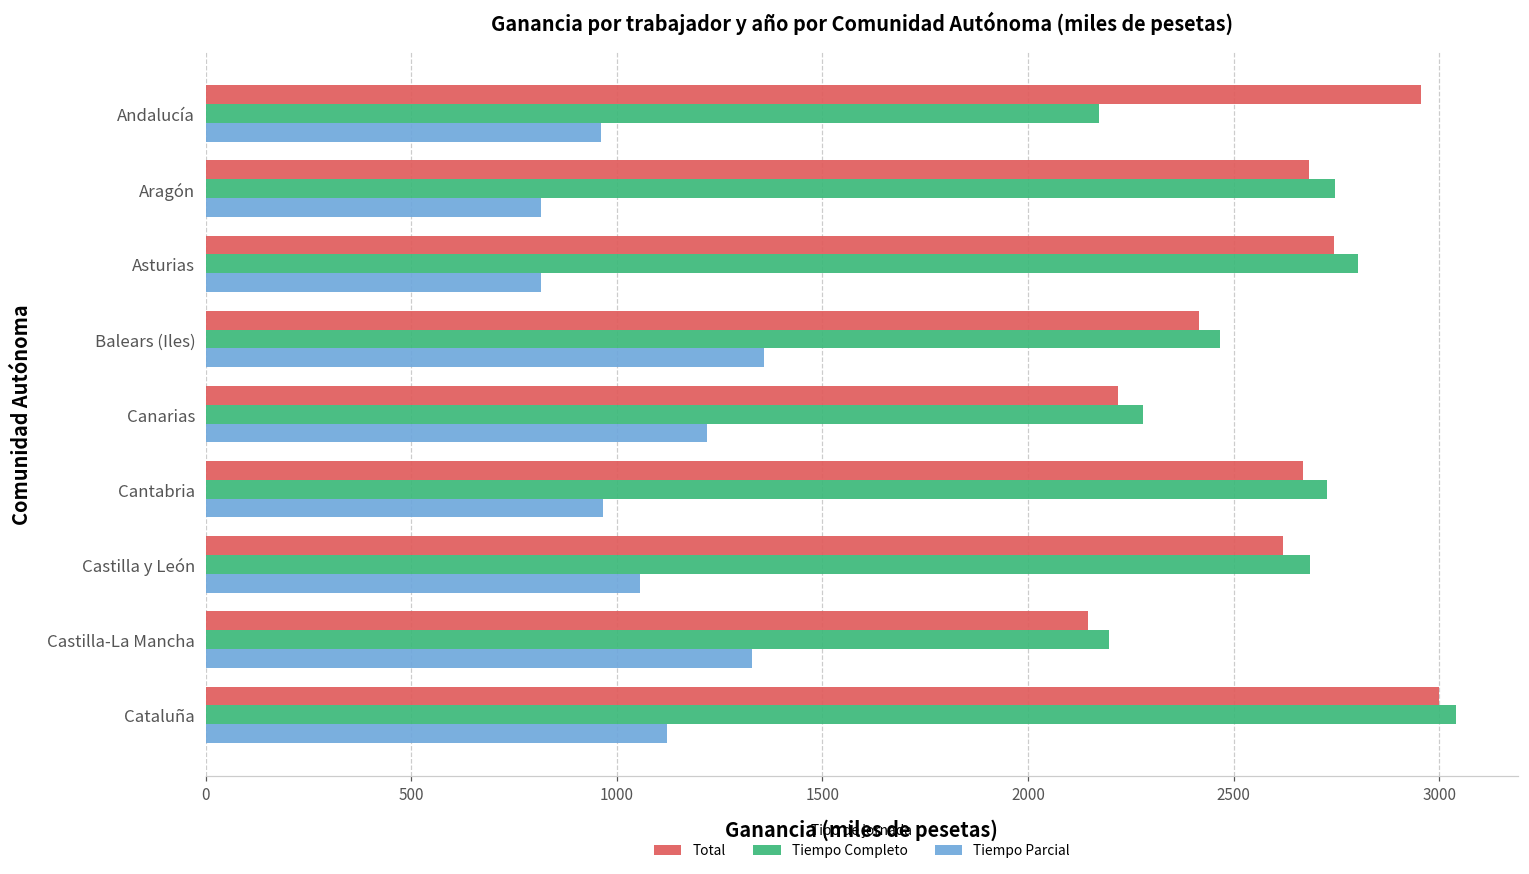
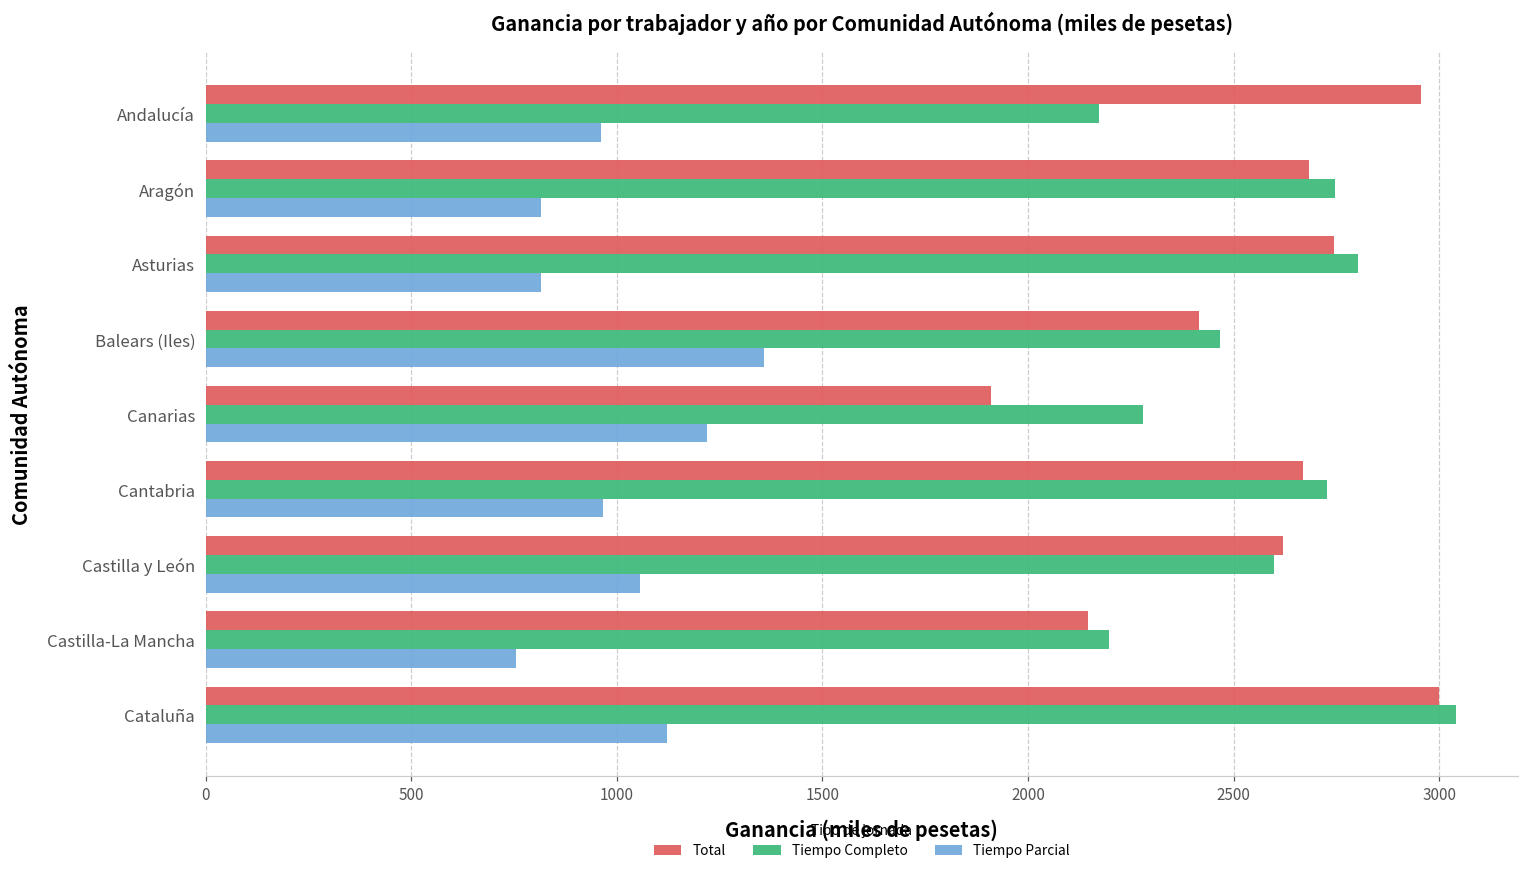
  {
    "Total": {
      "Andalucía": 2960,
      "Aragón": 2680,
      "Asturias": 2740,
      "Balears (Iles)": 2420,
-     "Canarias": 2220,
+     "Canarias": 1910,
      "Cantabria": 2670,
      "Castilla y León": 2620,
      "Castilla-La Mancha": 2150,
      "Cataluña": 3000
    },
    "Tiempo Completo": {
      "Andalucía": 2170,
      "Aragón": 2750,
      "Asturias": 2800,
      "Balears (Iles)": 2470,
      "Canarias": 2280,
      "Cantabria": 2730,
-     "Castilla y León": 2690,
+     "Castilla y León": 2600,
      "Castilla-La Mancha": 2200,
      "Cataluña": 3040
    },
    "Tiempo Parcial": {
      "Andalucía": 960,
      "Aragón": 820,
      "Asturias": 820,
      "Balears (Iles)": 1360,
      "Canarias": 1220,
      "Cantabria": 970,
      "Castilla y León": 1060,
-     "Castilla-La Mancha": 1330,
+     "Castilla-La Mancha": 750,
      "Cataluña": 1120
    }
  }
